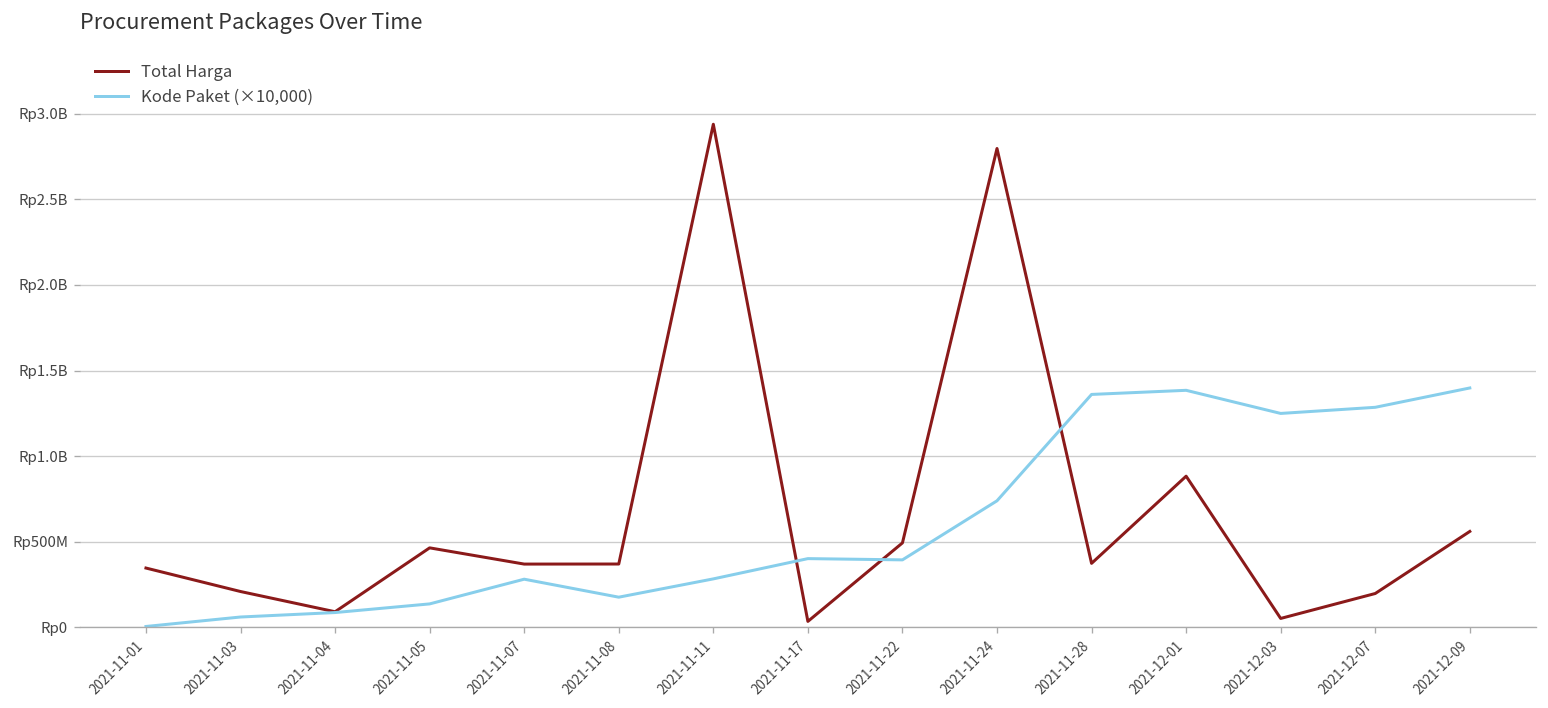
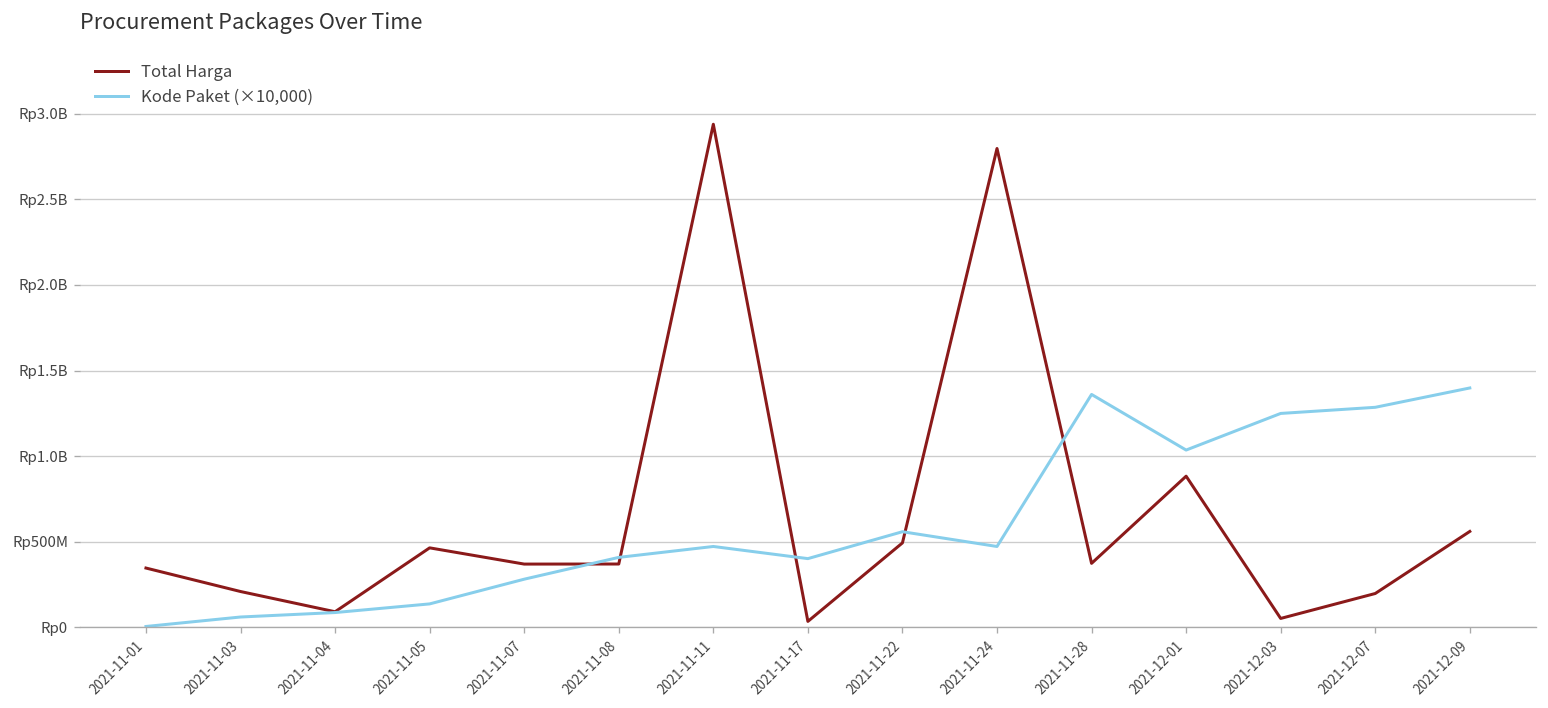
  {
    "Total Harga": {
      "2021-11-01": "Rp350000000",
      "2021-11-03": "Rp210000000",
      "2021-11-05": "Rp460000000",
      "2021-11-07": "Rp370000000",
      "2021-11-08": "Rp370000000",
      "2021-11-11": "Rp2940000000",
      "2021-11-17": "Rp30000000",
      "2021-11-22": "Rp490000000",
      "2021-11-24": "Rp2800000000",
      "2021-11-28": "Rp370000000",
      "2021-12-01": "Rp880000000",
      "2021-12-03": "Rp50000000",
      "2021-12-07": "Rp200000000",
      "2021-12-09": "Rp560000000"
    },
    "Kode Paket (×10,000)": {
      "2021-11-01": "Rp0",
      "2021-11-03": "Rp60000000",
      "2021-11-05": "Rp140000000",
      "2021-11-07": "Rp280000000",
-     "2021-11-08": "Rp180000000",
-     "2021-11-11": "Rp280000000",
+     "2021-11-08": "Rp410000000",
+     "2021-11-11": "Rp470000000",
      "2021-11-17": "Rp400000000",
-     "2021-11-22": "Rp390000000",
-     "2021-11-24": "Rp740000000",
+     "2021-11-22": "Rp560000000",
+     "2021-11-24": "Rp470000000",
      "2021-11-28": "Rp1360000000",
-     "2021-12-01": "Rp1380000000",
+     "2021-12-01": "Rp1040000000",
      "2021-12-03": "Rp1250000000",
      "2021-12-07": "Rp1290000000",
      "2021-12-09": "Rp1400000000"
    }
  }
